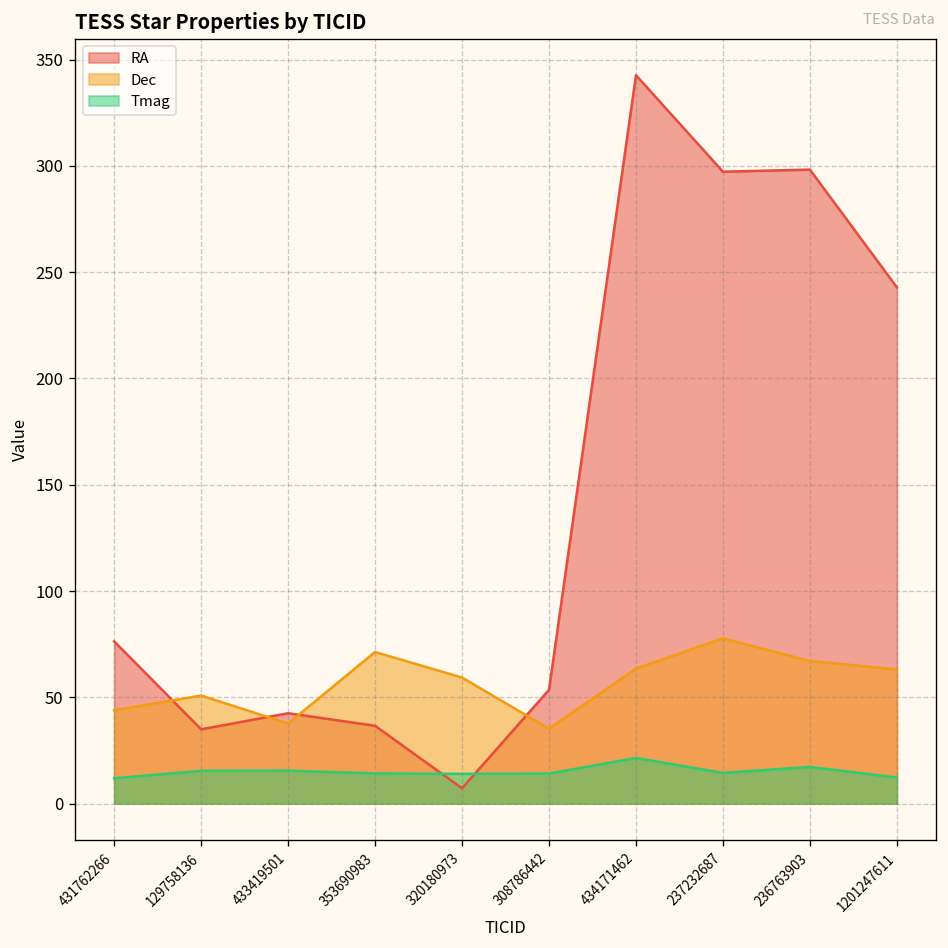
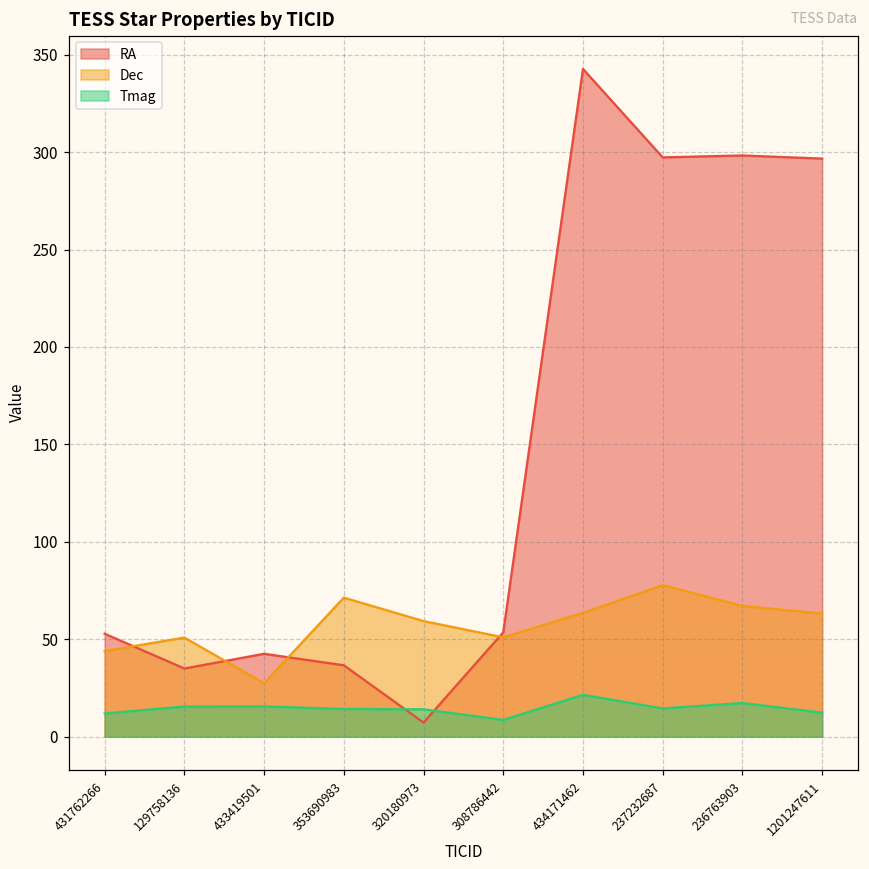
  {
    "RA": {
-     "431762266": 76,
+     "431762266": 53,
      "129758136": 35,
      "433419501": 43,
      "353690983": 37,
      "320180973": 7,
      "308786442": 53,
      "434171462": 343,
      "237232687": 297,
      "236763903": 298,
-     "1201247611": 243
+     "1201247611": 297
    },
    "Dec": {
      "431762266": 44,
      "129758136": 51,
-     "433419501": 38,
+     "433419501": 27,
      "353690983": 71,
      "320180973": 59,
-     "308786442": 35,
+     "308786442": 51,
      "434171462": 63,
      "237232687": 78,
      "236763903": 67,
      "1201247611": 63
    },
    "Tmag": {
      "431762266": 12,
      "129758136": 15,
      "433419501": 15,
      "353690983": 14,
      "320180973": 14,
-     "308786442": 14,
+     "308786442": 9,
      "434171462": 21,
      "237232687": 14,
      "236763903": 17,
      "1201247611": 12
    }
  }
